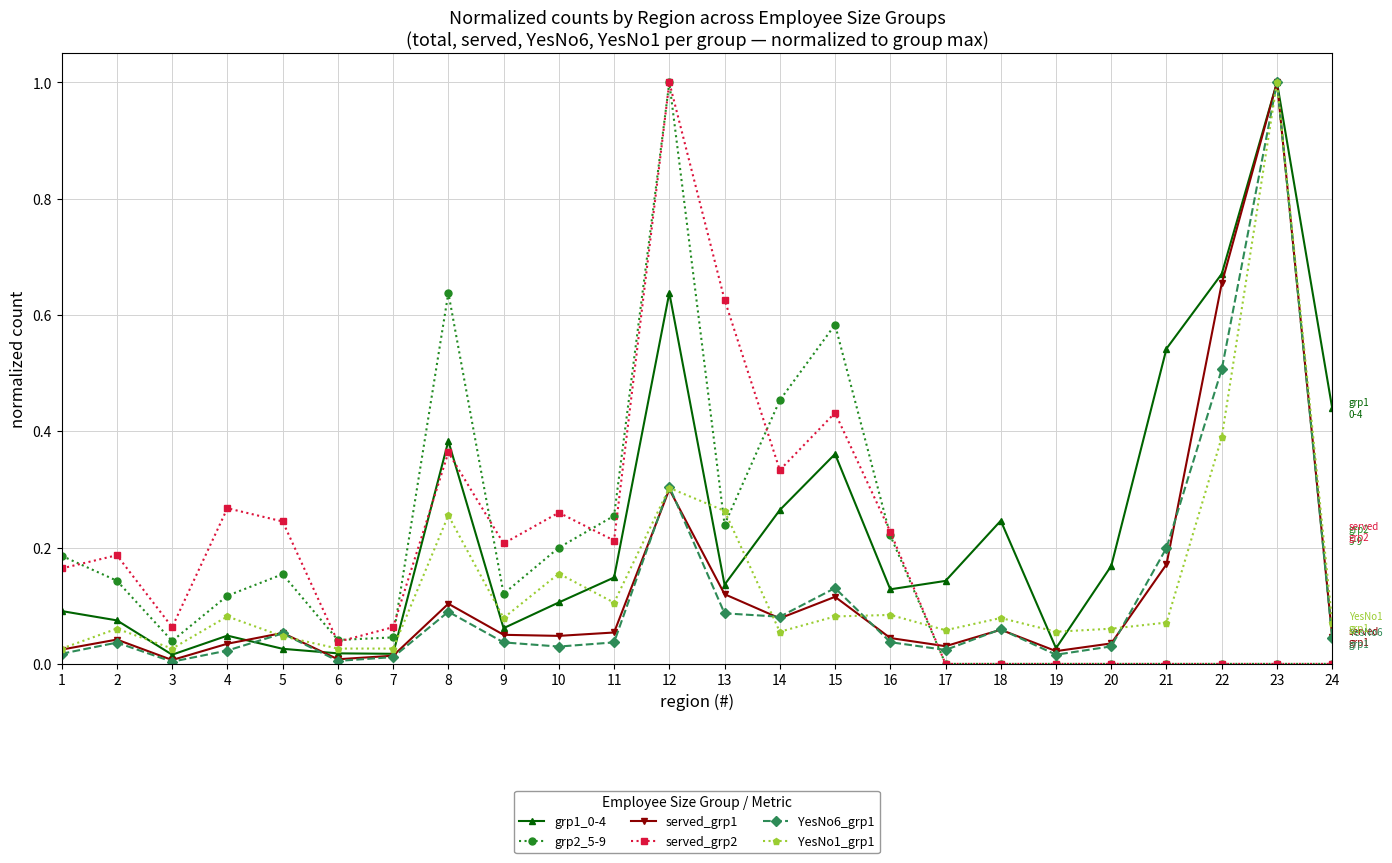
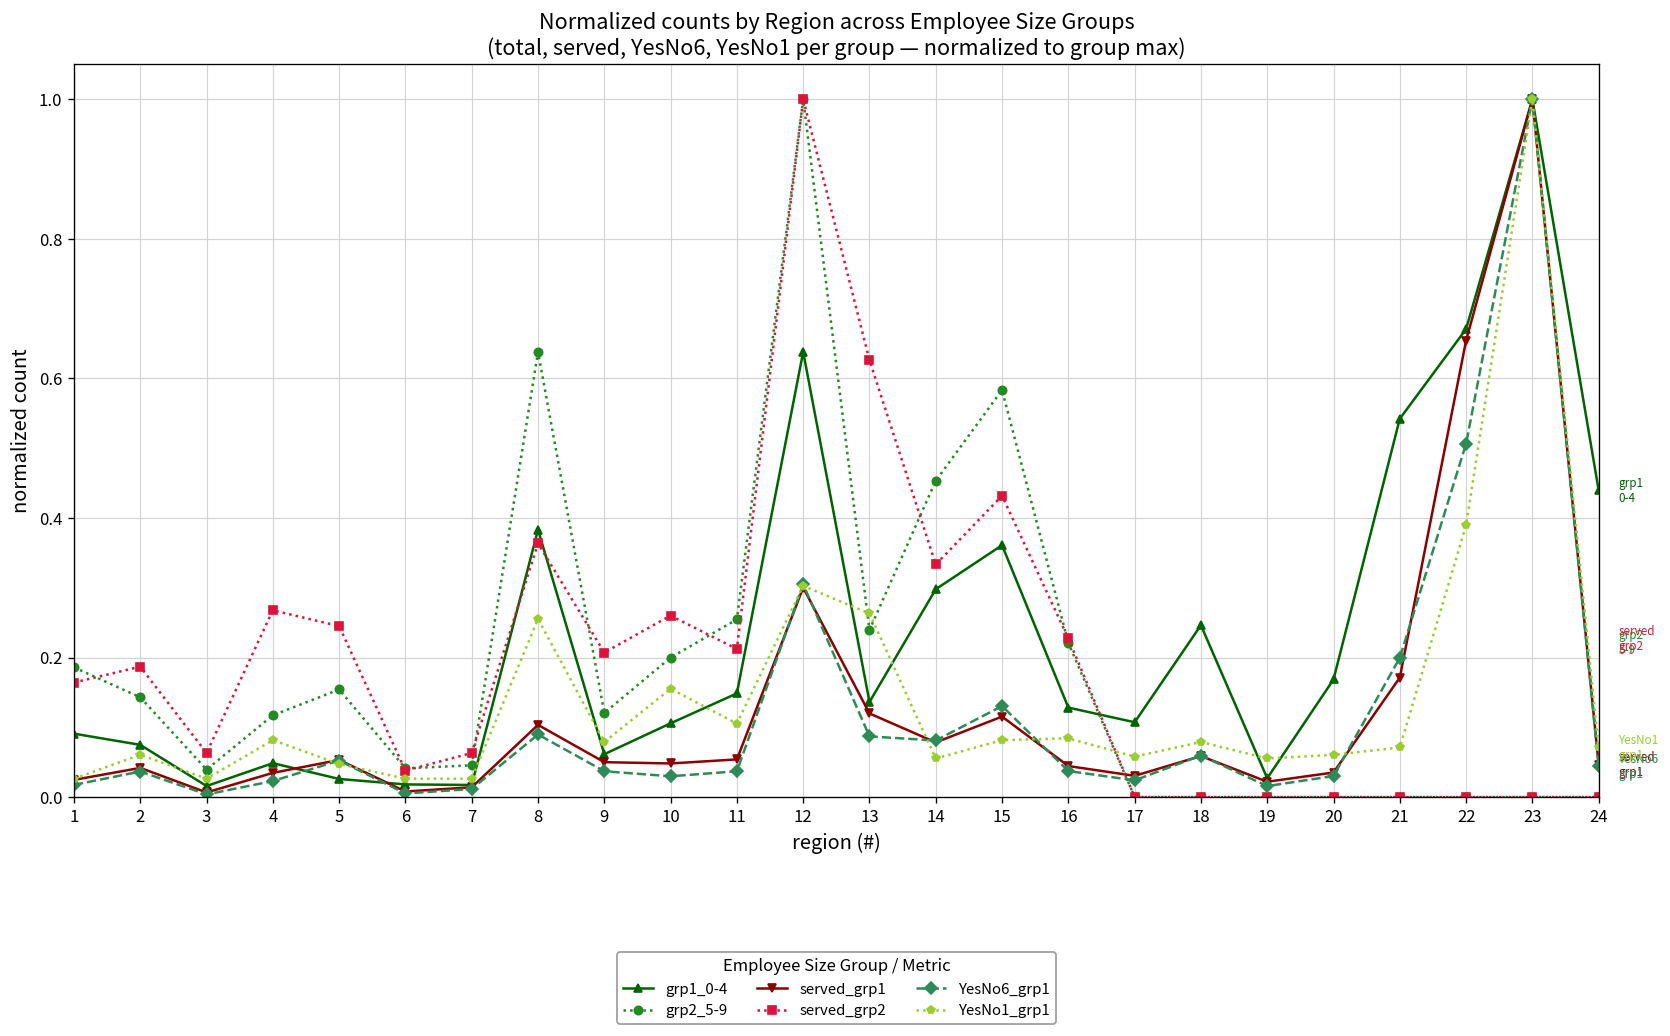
  {
    "grp1_0-4": {
      "1": 0.09,
      "2": 0.07,
      "3": 0.02,
      "4": 0.05,
      "5": 0.03,
      "6": 0.02,
      "8": 0.38,
      "9": 0.06,
      "10": 0.11,
      "11": 0.15,
      "12": 0.64,
      "13": 0.14,
-     "14": 0.26,
+     "14": 0.30,
      "15": 0.36,
      "16": 0.13,
-     "17": 0.14,
+     "17": 0.11,
      "18": 0.25,
      "19": 0.03,
      "20": 0.17,
      "21": 0.54,
      "22": 0.67
    },
    "served_grp1": {
      "2": 0.04,
      "4": 0.03,
      "8": 0.10,
      "9": 0.05,
      "10": 0.05,
      "11": 0.05,
      "13": 0.12,
      "15": 0.12,
      "16": 0.04,
      "17": 0.03,
      "19": 0.02,
      "20": 0.04,
      "21": 0.17,
      "22": 0.65
    },
    "served_grp2": {
      "1": 0.16,
      "2": 0.19,
      "3": 0.06,
      "4": 0.27,
      "5": 0.24,
      "7": 0.06,
      "8": 0.36,
      "9": 0.21,
      "10": 0.26,
      "11": 0.21,
      "13": 0.63,
      "14": 0.33,
      "15": 0.43,
      "16": 0.23
    },
    "YesNo1_grp1": {
      "2": 0.06,
      "3": 0.03,
      "4": 0.08,
      "5": 0.05,
      "6": 0.03,
      "7": 0.03,
      "8": 0.26,
      "9": 0.08,
      "10": 0.16,
      "11": 0.11,
      "13": 0.26,
      "14": 0.06,
      "15": 0.08,
      "16": 0.08,
      "17": 0.06,
      "18": 0.08,
      "19": 0.06,
      "20": 0.06,
      "21": 0.07,
      "22": 0.39,
      "24": 0.07
    }
  }
